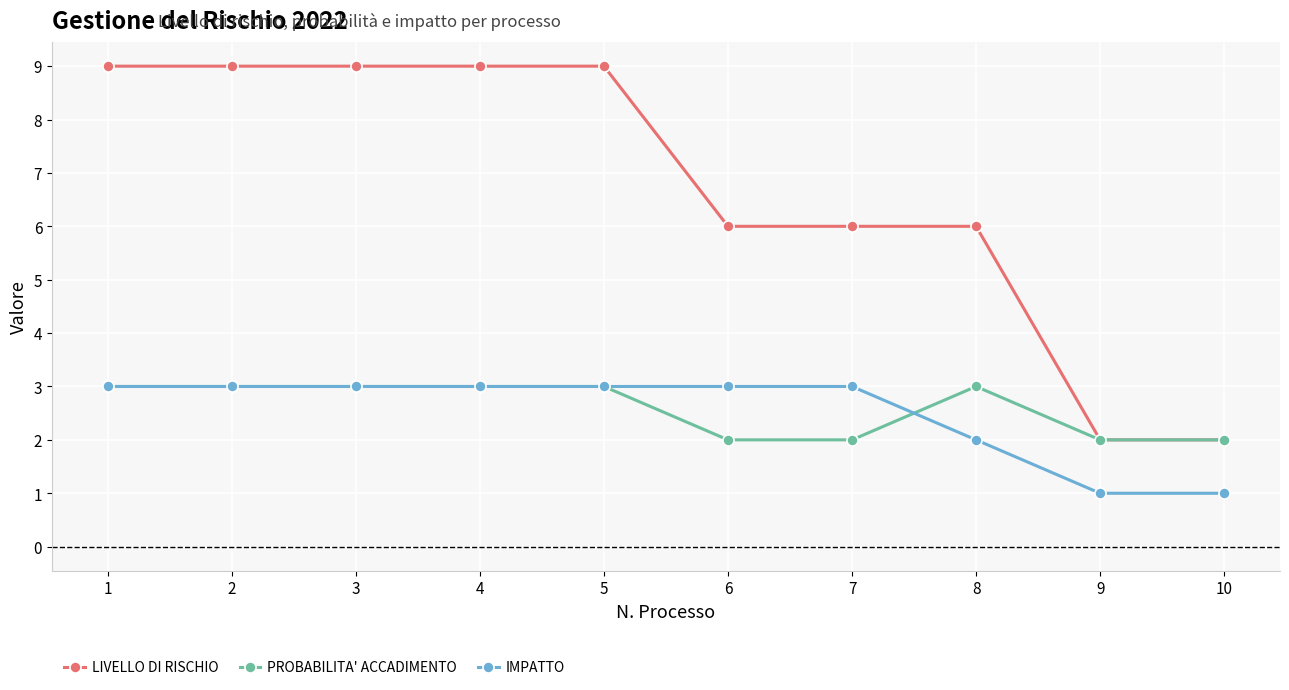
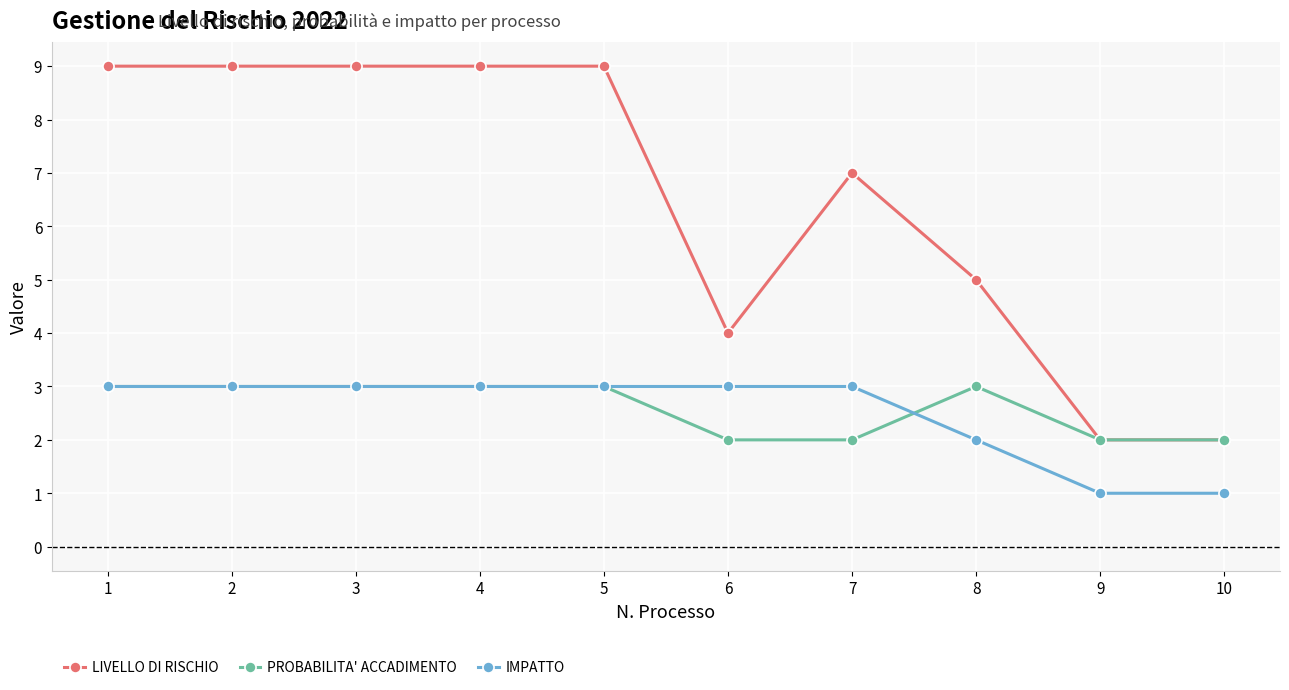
  {
    "LIVELLO DI RISCHIO": {
      "1": 9,
      "2": 9,
      "3": 9,
      "4": 9,
      "5": 9,
-     "6": 6,
-     "7": 6,
-     "8": 6
+     "6": 4,
+     "7": 7,
+     "8": 5
    }
  }
